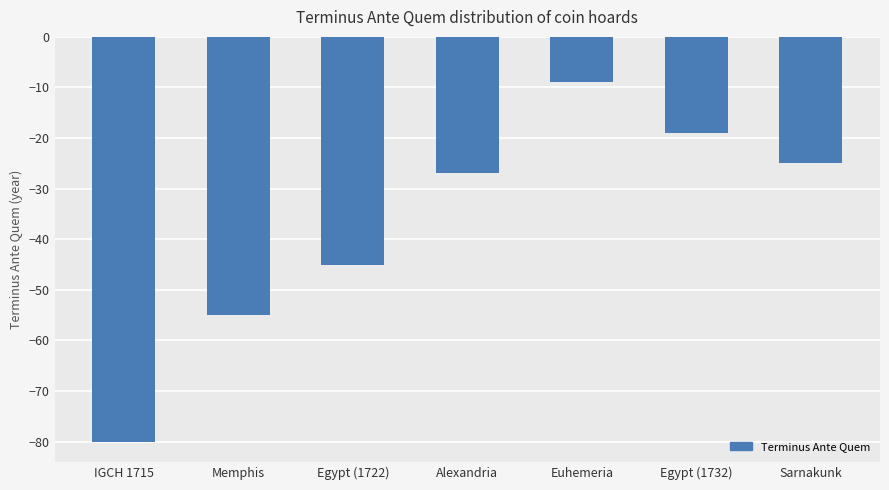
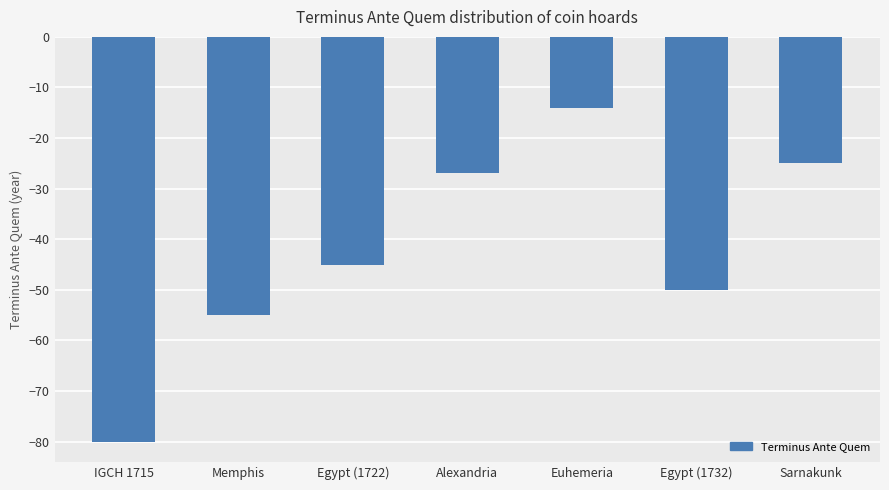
  {
    "IGCH 1715": -80,
    "Memphis": -55,
    "Egypt (1722)": -45,
    "Alexandria": -27,
-   "Euhemeria": -9,
-   "Egypt (1732)": -19,
+   "Euhemeria": -14,
+   "Egypt (1732)": -50,
    "Sarnakunk": -25
  }
